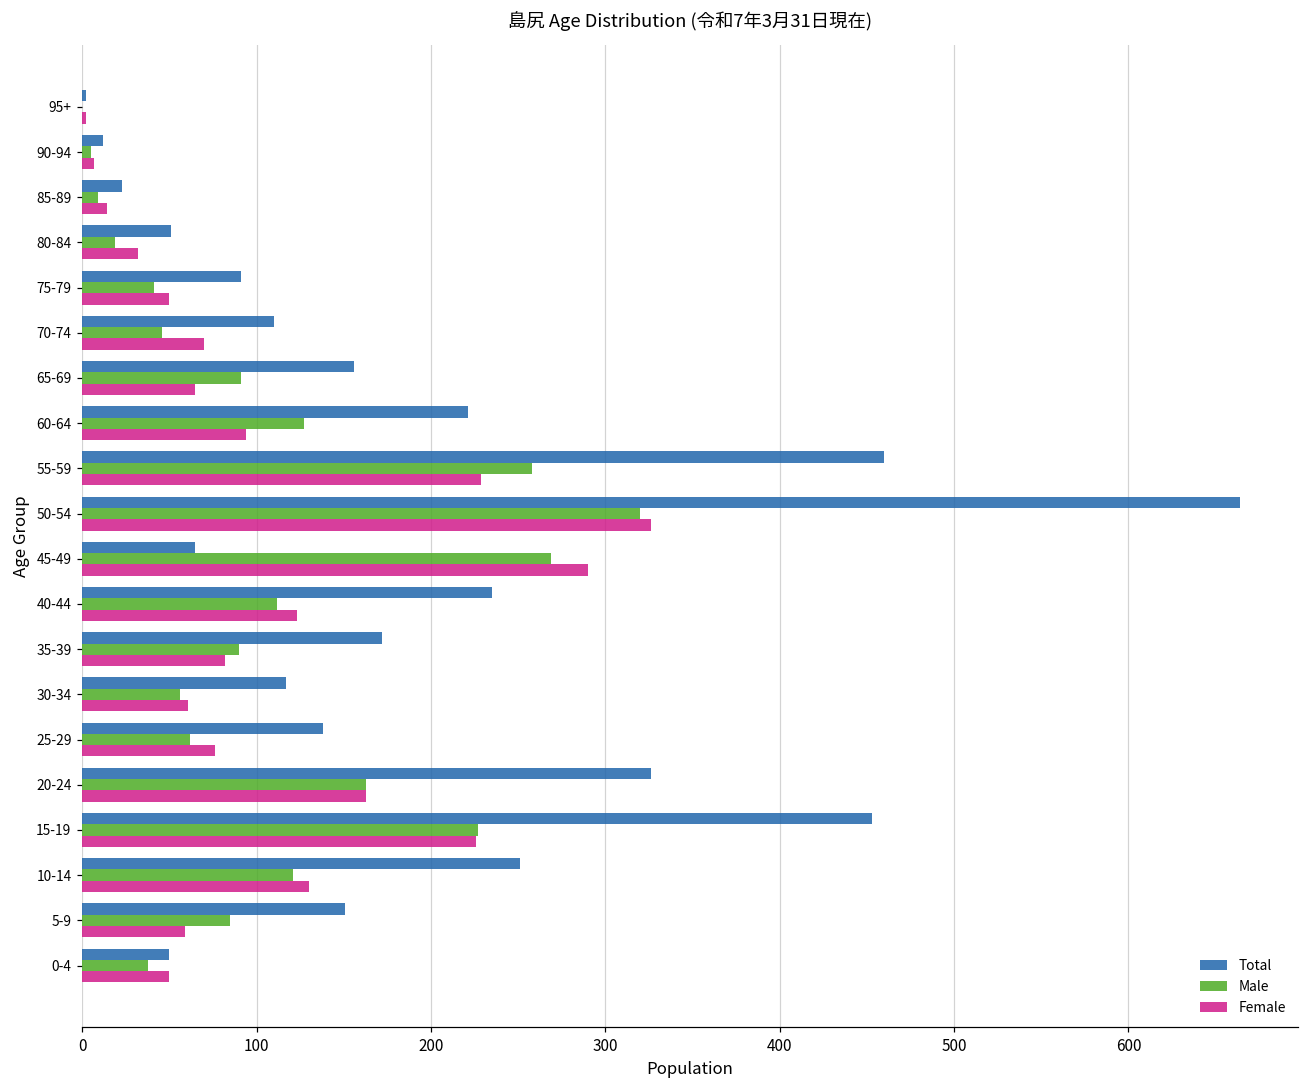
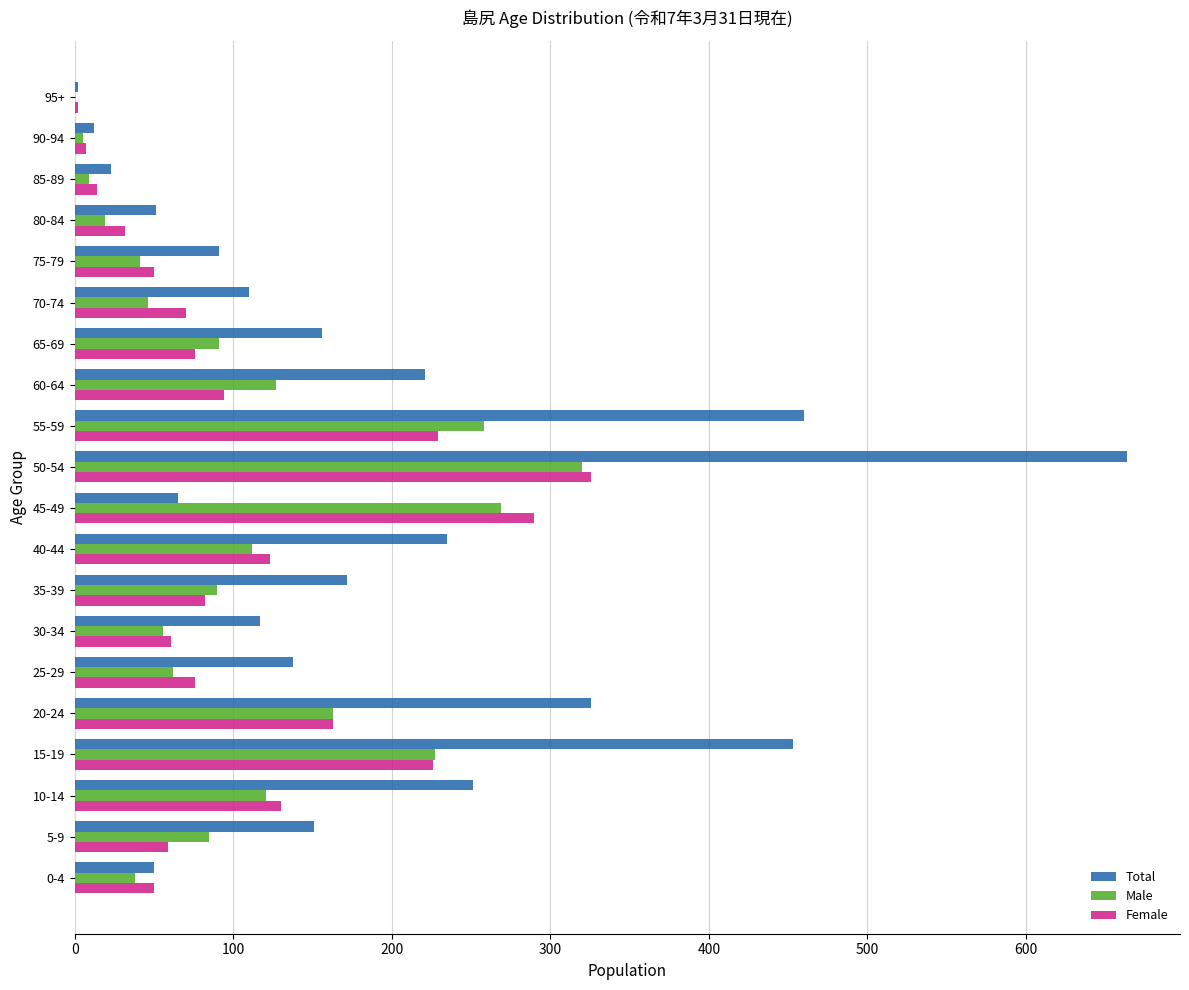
  {
    "Total": {
      "95+": 2,
      "90-94": 12,
      "85-89": 23,
      "80-84": 51,
      "75-79": 91,
      "70-74": 110,
      "65-69": 156,
      "60-64": 221,
      "55-59": 460,
      "50-54": 664,
      "45-49": 65,
      "40-44": 235,
      "35-39": 172,
      "30-34": 117,
      "25-29": 138,
      "20-24": 326,
      "15-19": 453,
      "10-14": 251,
      "5-9": 151,
      "0-4": 50
    },
    "Male": {
      "95+": 0,
      "90-94": 5,
      "85-89": 9,
      "80-84": 19,
      "75-79": 41,
      "70-74": 46,
      "65-69": 91,
      "60-64": 127,
      "55-59": 258,
      "50-54": 320,
      "45-49": 269,
      "40-44": 112,
      "35-39": 90,
      "30-34": 56,
      "25-29": 62,
      "20-24": 163,
      "15-19": 227,
      "10-14": 121,
      "5-9": 85,
      "0-4": 38
    },
    "Female": {
      "95+": 2,
      "90-94": 7,
      "85-89": 14,
      "80-84": 32,
      "75-79": 50,
      "70-74": 70,
-     "65-69": 65,
+     "65-69": 76,
      "60-64": 94,
      "55-59": 229,
      "50-54": 326,
      "45-49": 290,
      "40-44": 123,
      "35-39": 82,
      "30-34": 61,
      "25-29": 76,
      "20-24": 163,
      "15-19": 226,
      "10-14": 130,
      "5-9": 59,
      "0-4": 50
    }
  }
